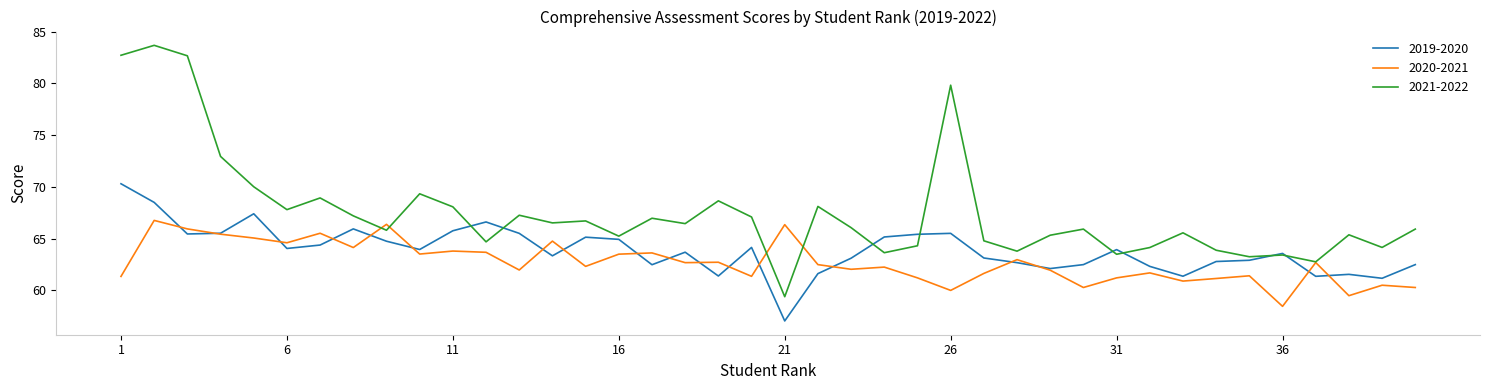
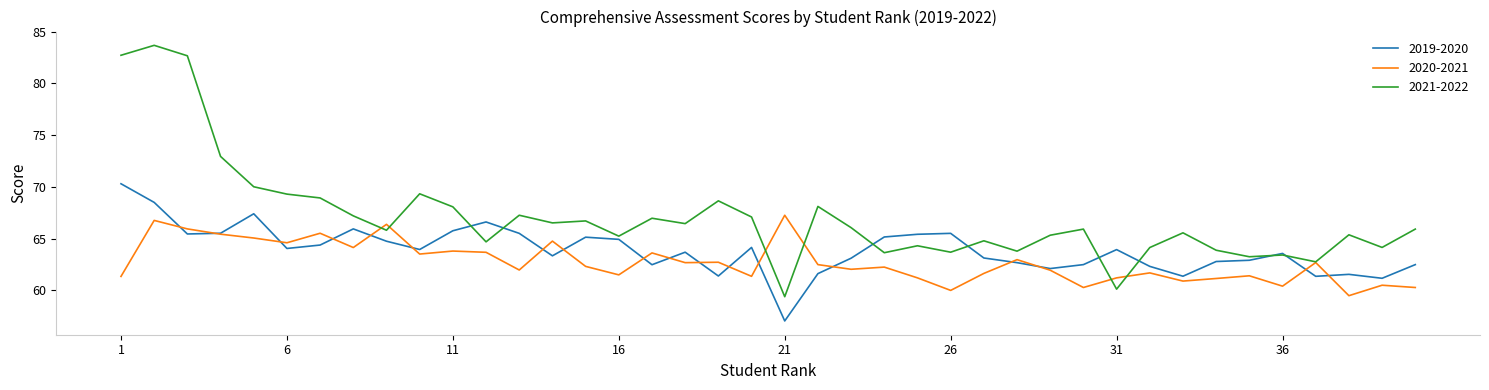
  {
    "2019-2020": {
      "1": 70.3,
      "6": 64.1,
      "11": 65.8,
      "16": 64.9,
      "21": 57.1,
      "26": 65.5,
      "31": 63.9
    },
    "2020-2021": {
      "1": 61.4,
      "6": 64.6,
      "11": 63.8,
-     "16": 63.5,
-     "21": 66.4,
+     "16": 61.5,
+     "21": 67.3,
      "26": 60.0,
      "31": 61.2,
-     "36": 58.5
+     "36": 60.4
    },
    "2021-2022": {
      "1": 82.7,
-     "6": 67.8,
+     "6": 69.3,
      "11": 68.1,
      "16": 65.2,
      "21": 59.4,
-     "26": 79.8,
-     "31": 63.5
+     "26": 63.7,
+     "31": 60.1
    }
  }
